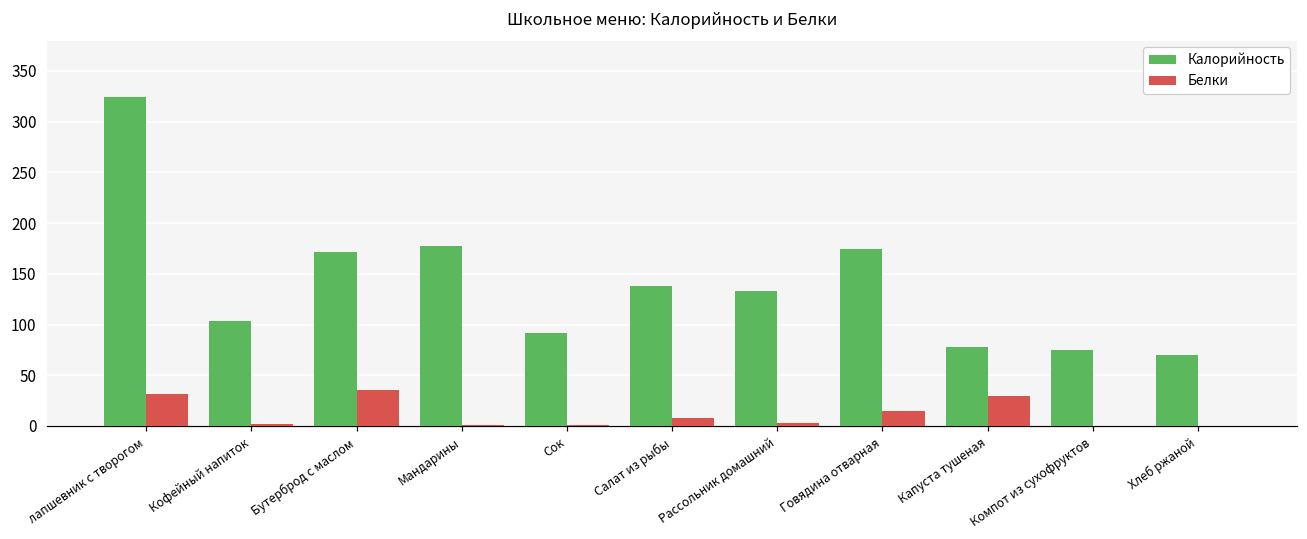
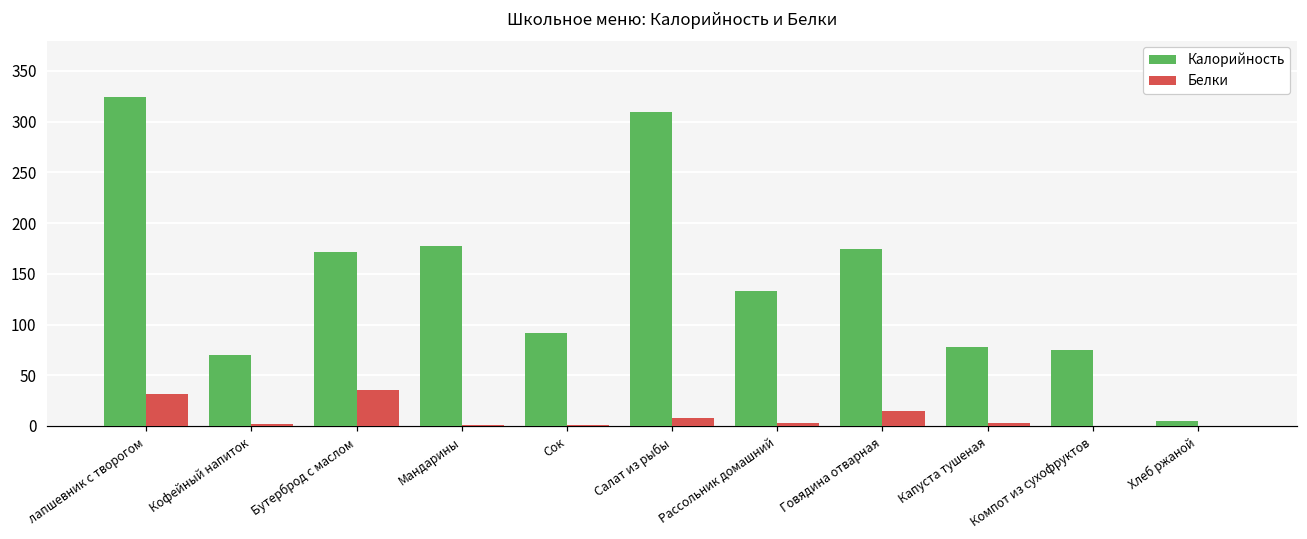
  {
    "Калорийность": {
      "лапшевник с творогом": 320,
-     "Кофейный напиток": 100,
+     "Кофейный напиток": 70,
      "Бутерброд с маслом": 170,
      "Мандарины": 180,
      "Сок": 90,
-     "Салат из рыбы": 140,
+     "Салат из рыбы": 310,
      "Рассольник домашний": 130,
      "Говядина отварная": 170,
      "Капуста тушеная": 80,
      "Компот из сухофруктов": 80,
-     "Хлеб ржаной": 70
+     "Хлеб ржаной": 10
    },
    "Белки": {
      "лапшевник с творогом": 30,
      "Бутерброд с маслом": 40,
      "Салат из рыбы": 10,
      "Рассольник домашний": 0,
      "Говядина отварная": 20,
-     "Капуста тушеная": 30,
+     "Капуста тушеная": 0,
      "Компот из сухофруктов": 0,
      "Хлеб ржаной": 0
    }
  }
